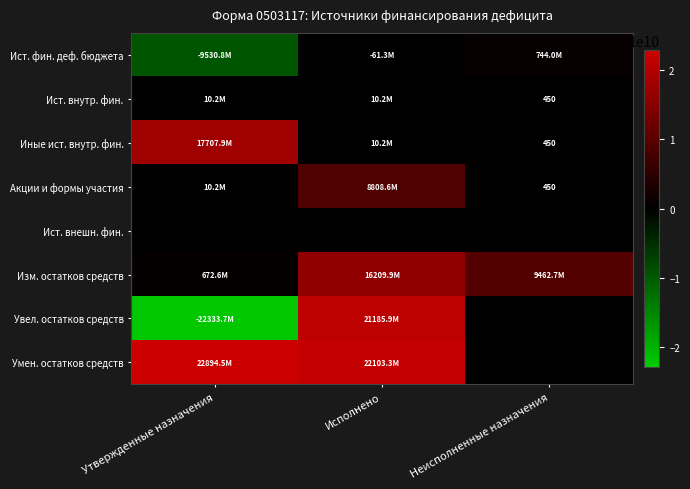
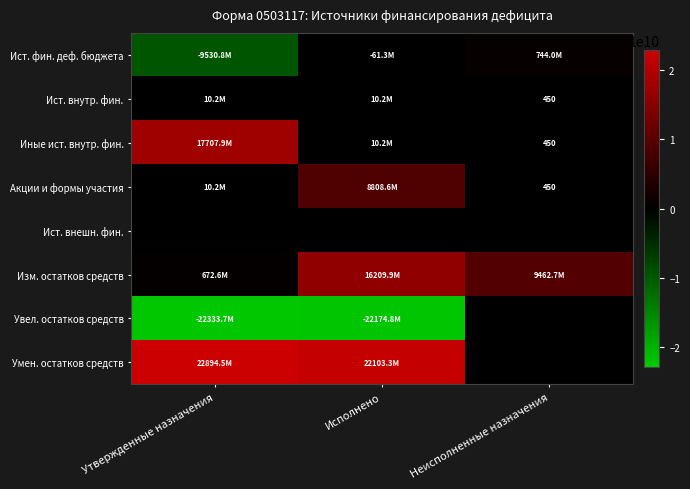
  {
    "Ист. фин. деф. бюджета": {
      "Утвержденные назначения": "-9530.8M",
      "Исполнено": "-61.3M",
      "Неисполненные назначения": "744.0M"
    },
    "Ист. внутр. фин.": {
      "Утвержденные назначения": "10.2M",
      "Исполнено": "10.2M",
      "Неисполненные назначения": "450"
    },
    "Иные ист. внутр. фин.": {
      "Утвержденные назначения": "17707.9M",
      "Исполнено": "10.2M",
      "Неисполненные назначения": "450"
    },
    "Акции и формы участия": {
      "Утвержденные назначения": "10.2M",
      "Исполнено": "8808.6M",
      "Неисполненные назначения": "450"
    },
    "Изм. остатков средств": {
      "Утвержденные назначения": "672.6M",
      "Исполнено": "16209.9M",
      "Неисполненные назначения": "9462.7M"
    },
    "Увел. остатков средств": {
      "Утвержденные назначения": "-22333.7M",
-     "Исполнено": "21185.9M"
+     "Исполнено": "-22174.8M"
    },
    "Умен. остатков средств": {
      "Утвержденные назначения": "22894.5M",
      "Исполнено": "22103.3M"
    }
  }
